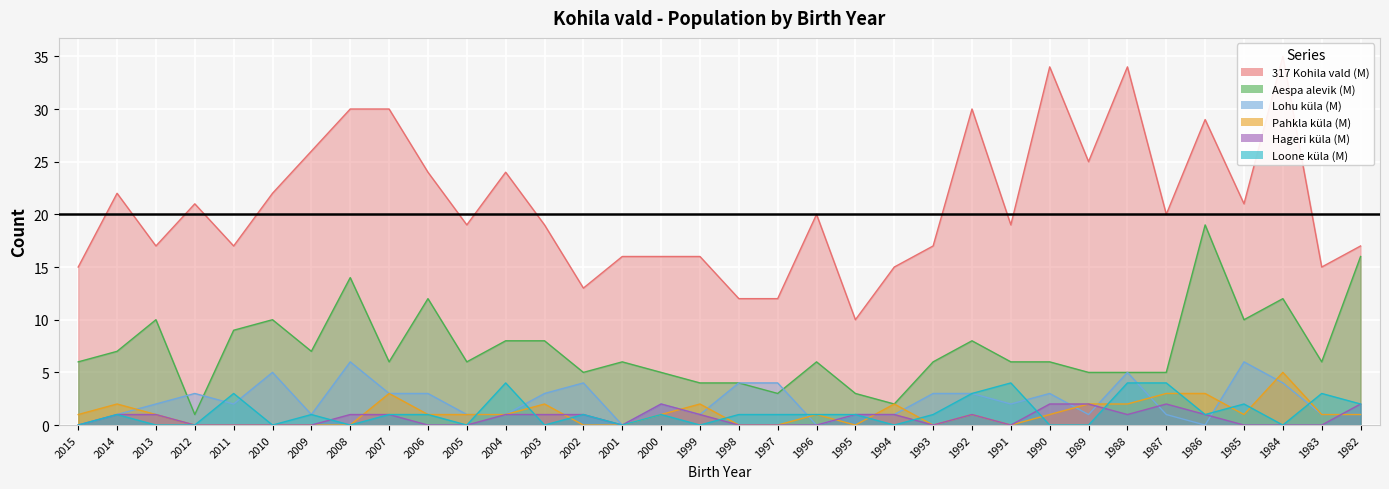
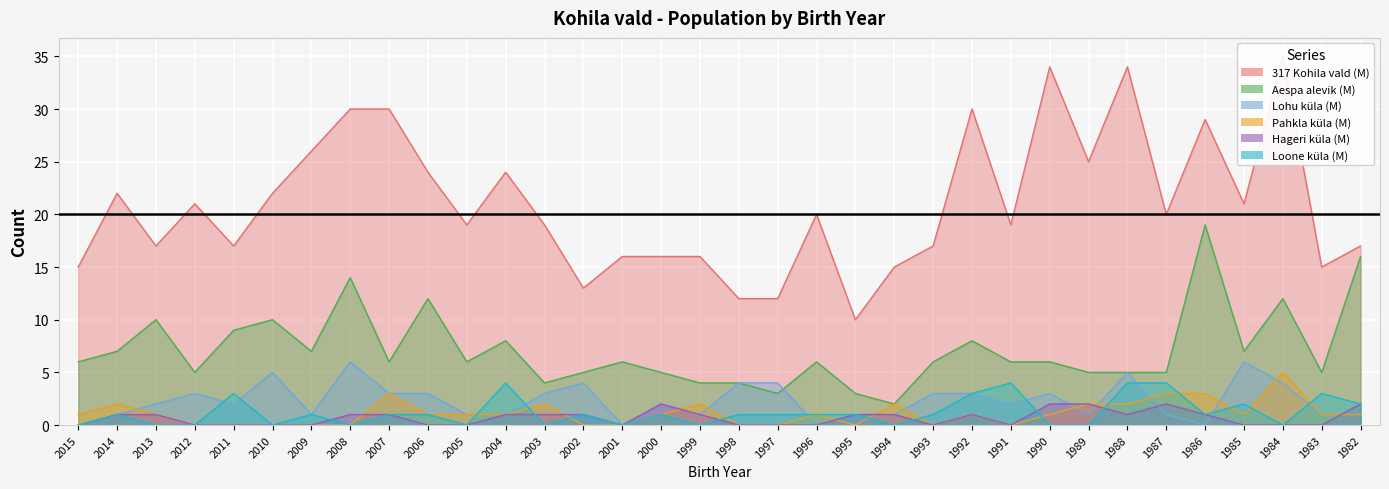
  {
    "Aespa alevik (M)": {
      "2015": 6,
      "2014": 7,
      "2013": 10,
-     "2012": 1,
+     "2012": 5,
      "2011": 9,
      "2010": 10,
      "2009": 7,
      "2008": 14,
      "2007": 6,
      "2006": 12,
      "2005": 6,
      "2004": 8,
-     "2003": 8,
+     "2003": 4,
      "2002": 5,
      "2001": 6,
      "2000": 5,
      "1999": 4,
      "1997": 3,
      "1996": 6,
      "1995": 3,
      "1993": 6,
      "1992": 8,
      "1991": 6,
      "1990": 6,
      "1989": 5,
      "1987": 5,
      "1986": 19,
-     "1985": 10,
+     "1985": 7,
      "1984": 12,
-     "1983": 6,
+     "1983": 5,
      "1982": 16
    }
  }
